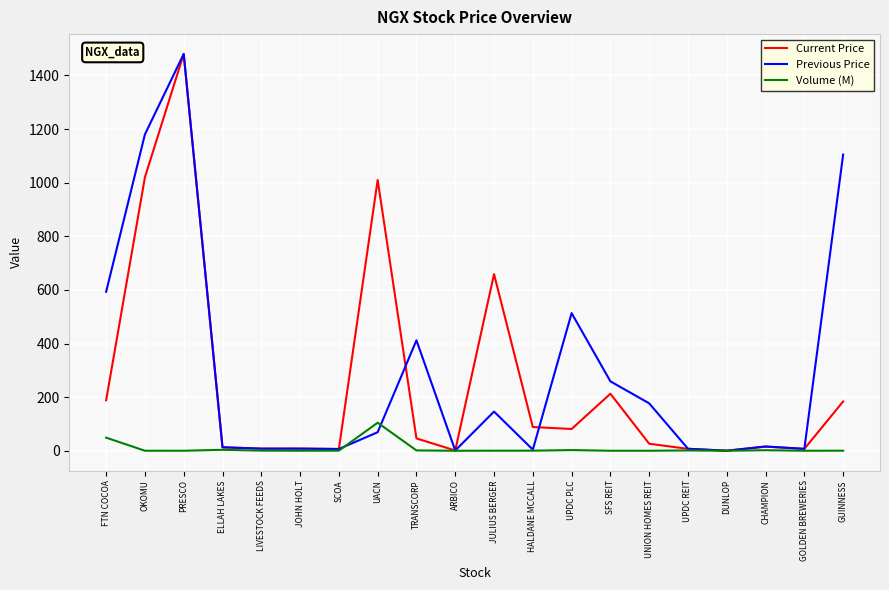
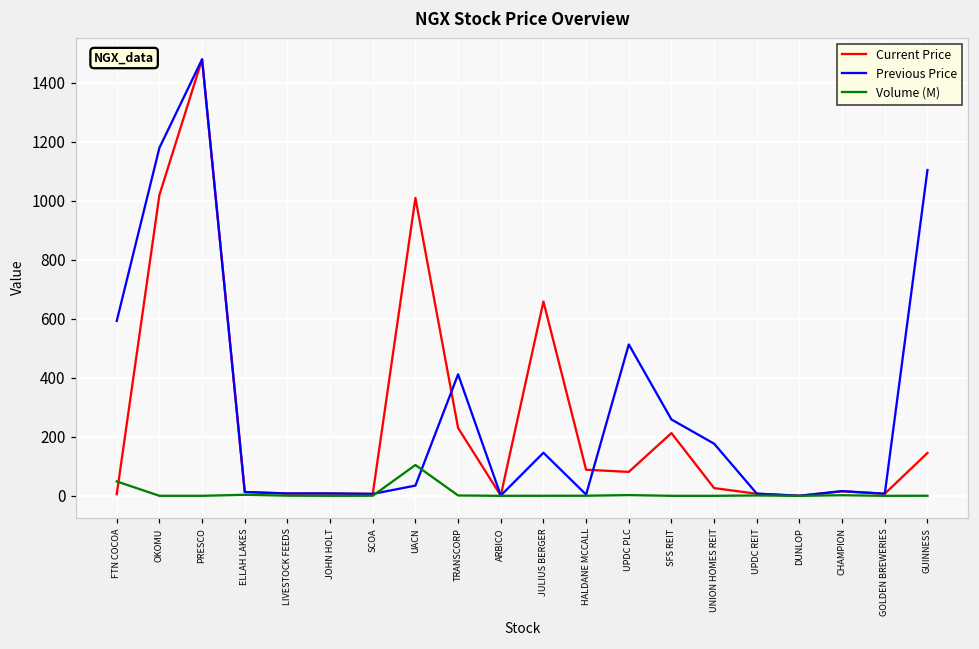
  {
    "Current Price": {
-     "FTN COCOA": 190,
+     "FTN COCOA": 10,
      "OKOMU": 1020,
      "UACN": 1010,
-     "TRANSCORP": 50,
+     "TRANSCORP": 230,
      "JULIUS BERGER": 660,
      "HALDANE MCCALL": 90,
      "UPDC PLC": 80,
      "SFS REIT": 210,
      "UNION HOMES REIT": 30,
-     "GUINNESS": 180
+     "GUINNESS": 150
    },
    "Previous Price": {
      "FTN COCOA": 590,
      "OKOMU": 1180,
-     "UACN": 70,
+     "UACN": 30,
      "TRANSCORP": 410,
      "JULIUS BERGER": 150,
      "UPDC PLC": 510,
      "SFS REIT": 260,
      "UNION HOMES REIT": 180,
      "GUINNESS": 1100
    },
    "Volume (M)": {
      "FTN COCOA": 50,
      "OKOMU": 0,
      "PRESCO": 0,
      "UACN": 100,
      "TRANSCORP": 0,
      "JULIUS BERGER": 0,
      "UPDC PLC": 0,
      "SFS REIT": 0,
      "UNION HOMES REIT": 0,
      "CHAMPION": 0,
      "GUINNESS": 0
    }
  }
